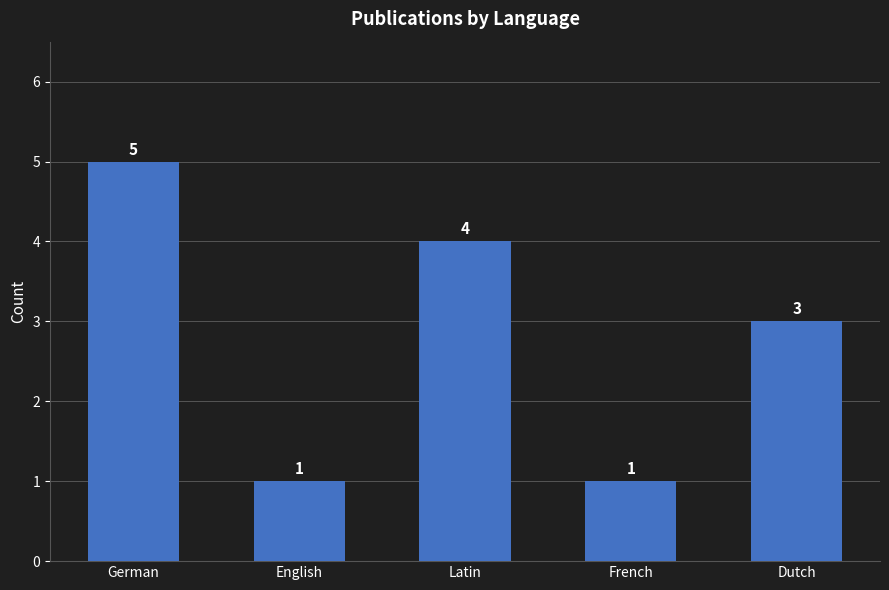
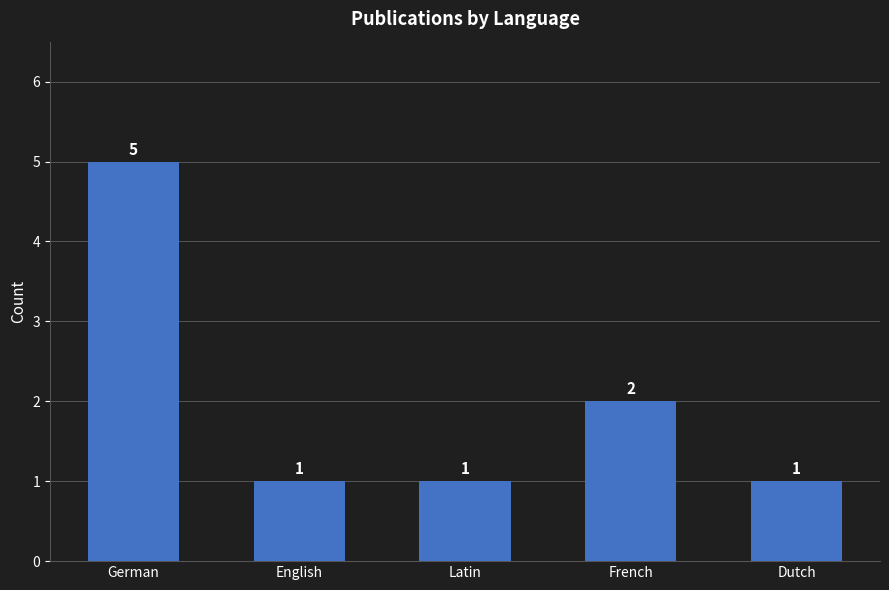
  {
    "German": 5,
    "English": 1,
-   "Latin": 4,
-   "French": 1,
-   "Dutch": 3
+   "Latin": 1,
+   "French": 2,
+   "Dutch": 1
  }
